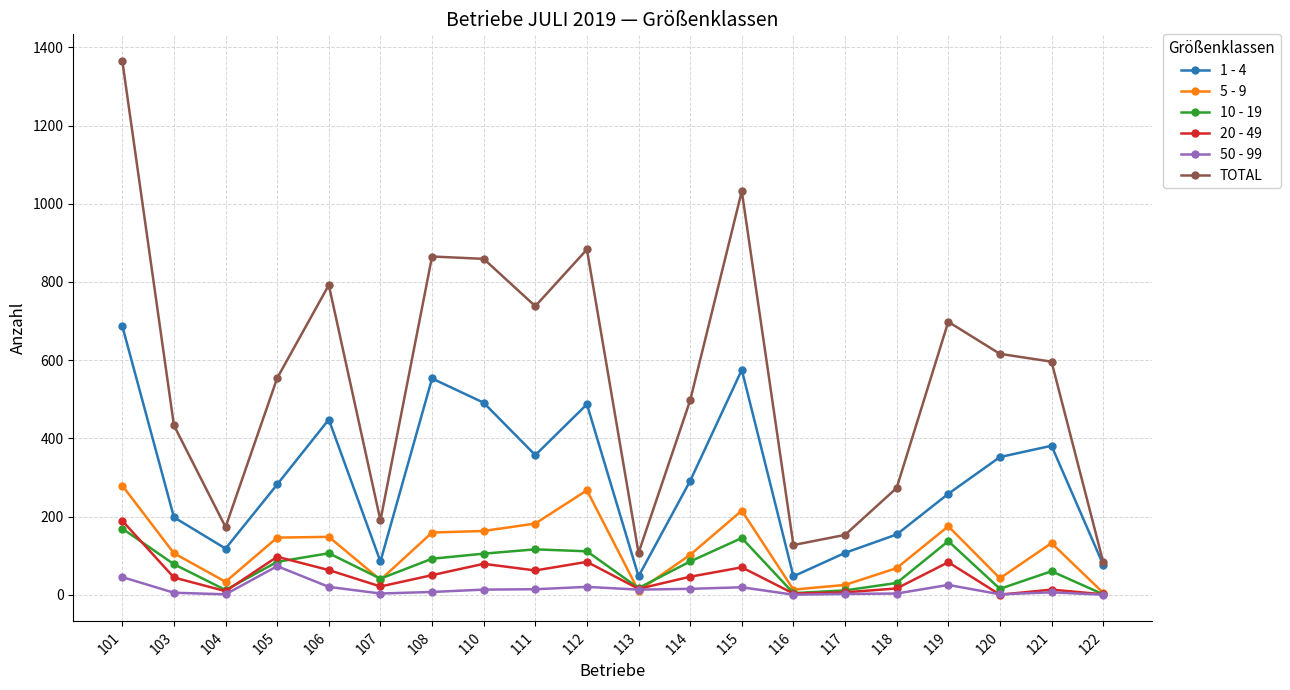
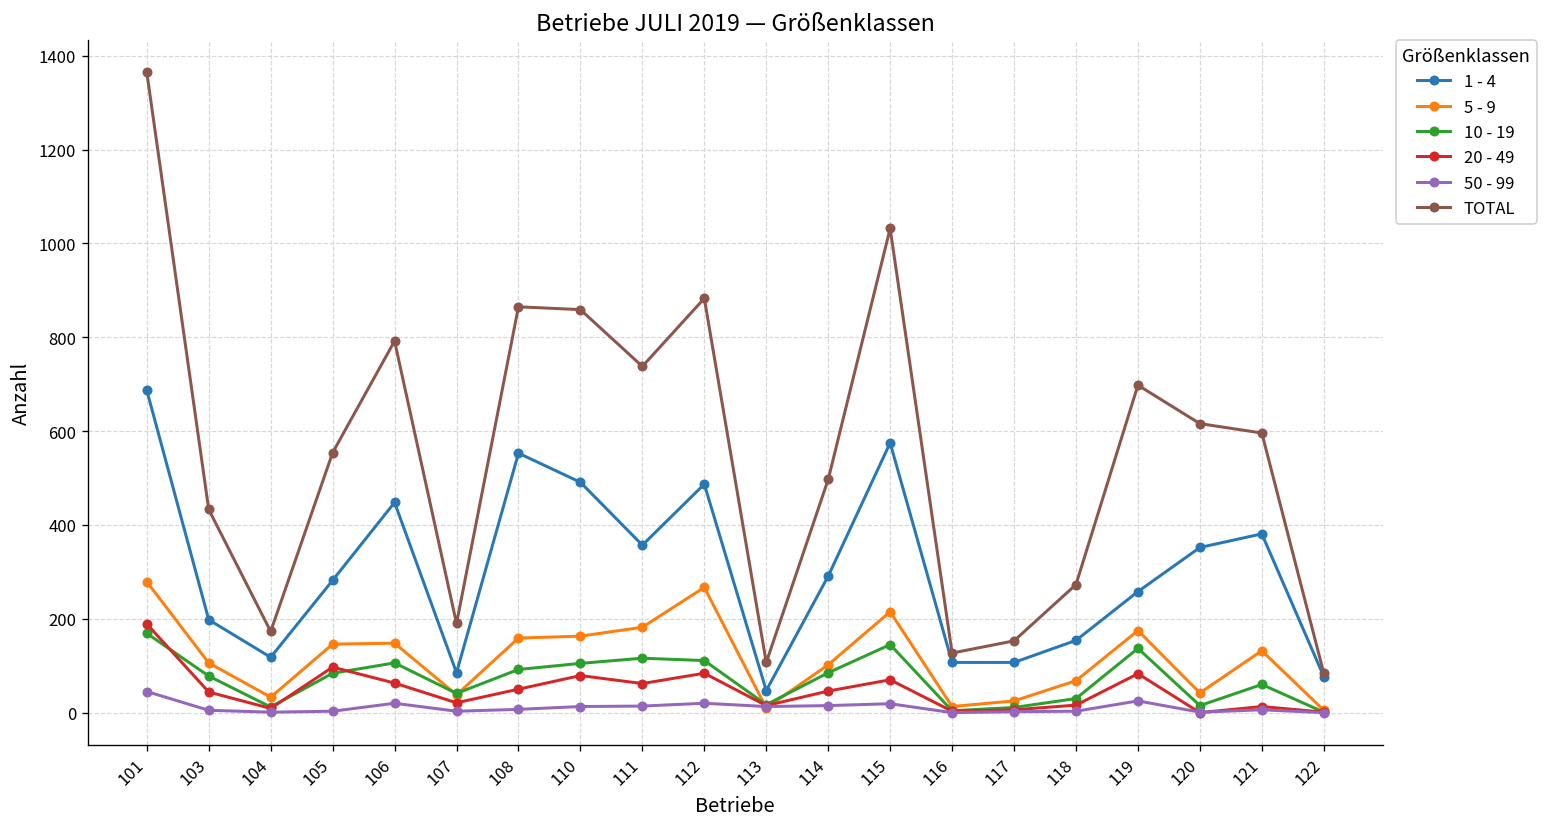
  {
    "1 - 4": {
      "101": 690,
      "103": 200,
      "104": 120,
      "105": 280,
      "106": 450,
      "107": 90,
      "108": 550,
      "110": 490,
      "111": 360,
      "112": 490,
      "113": 50,
      "114": 290,
      "115": 580,
-     "116": 50,
+     "116": 110,
      "117": 110,
      "118": 150,
      "119": 260,
      "120": 350,
      "121": 380,
      "122": 80
    },
    "5 - 9": {
      "101": 280,
      "103": 110,
      "104": 30,
      "105": 150,
      "106": 150,
      "108": 160,
      "110": 160,
      "111": 180,
      "112": 270,
      "114": 100,
      "115": 220,
      "116": 10,
      "117": 30,
      "118": 70,
      "119": 180,
      "120": 40,
      "121": 130
    },
    "10 - 19": {
      "101": 170,
      "103": 80,
      "105": 80,
      "106": 110,
      "108": 90,
      "110": 110,
      "111": 120,
      "112": 110,
      "114": 90,
      "115": 150,
      "118": 30,
      "119": 140,
      "120": 20,
      "121": 60
    },
    "20 - 49": {
      "101": 190,
      "103": 40,
      "105": 100,
      "106": 60,
      "107": 20,
      "108": 50,
      "110": 80,
      "111": 60,
      "112": 80,
      "114": 50,
      "115": 70,
      "118": 20,
      "119": 80,
      "121": 10
    },
    "50 - 99": {
      "101": 50,
      "103": 10,
      "104": 0,
-     "105": 70,
+     "105": 0,
      "106": 20,
      "107": 0,
      "108": 10,
      "110": 10,
      "111": 10,
      "112": 20,
      "114": 20,
      "115": 20,
      "118": 0,
      "119": 30,
      "121": 10
    },
    "TOTAL": {
      "101": 1370,
      "103": 430,
      "104": 170,
      "105": 550,
      "106": 790,
      "107": 190,
      "108": 870,
      "110": 860,
      "111": 740,
      "112": 880,
      "113": 110,
      "114": 500,
      "115": 1030,
      "116": 130,
      "117": 150,
      "118": 270,
      "119": 700,
      "120": 620,
      "121": 600,
      "122": 80
    }
  }
